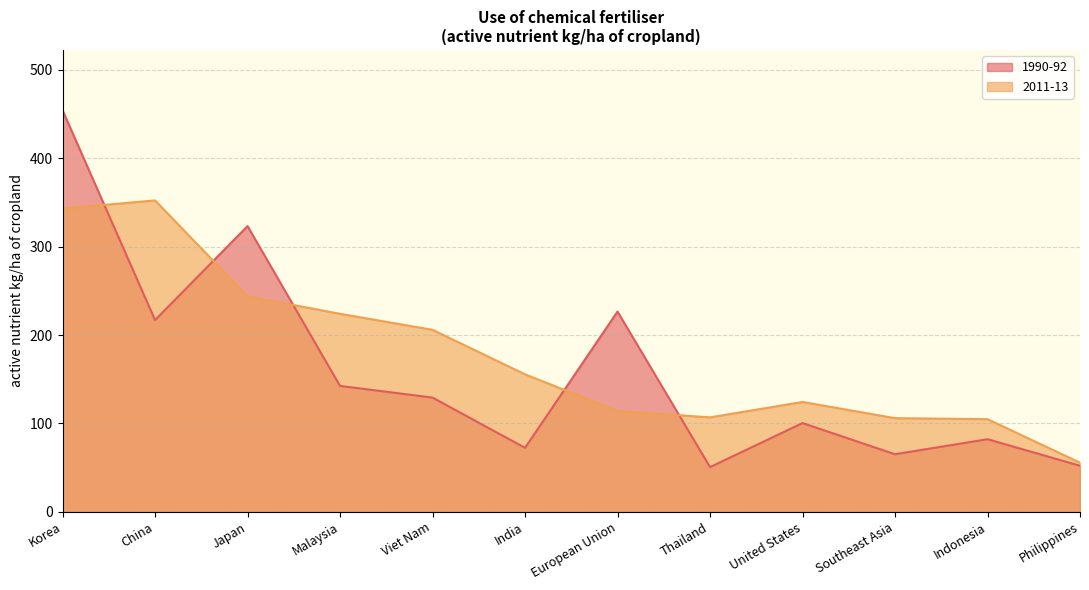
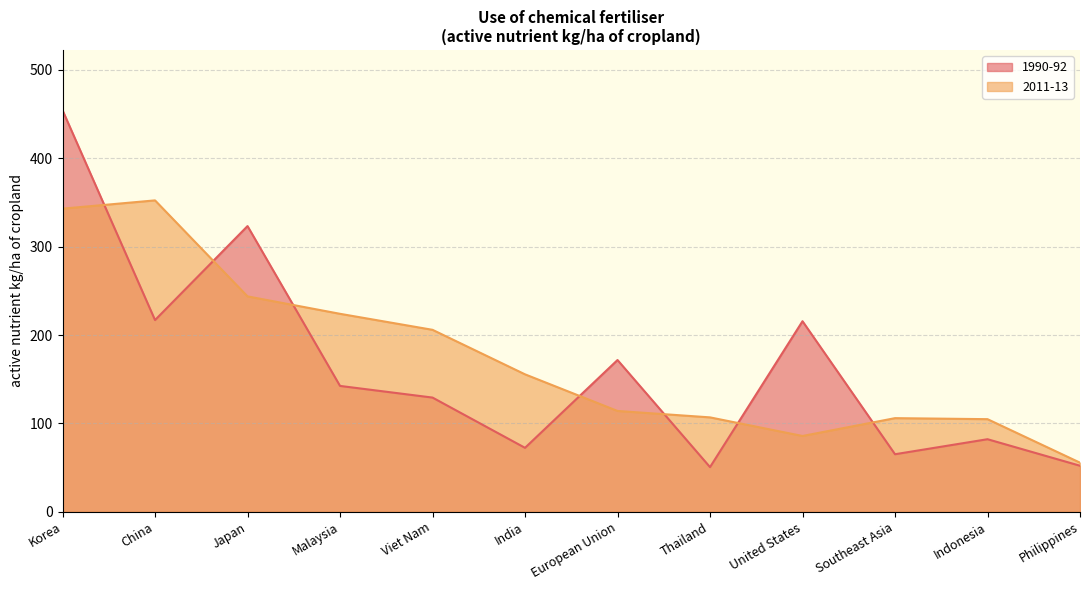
  {
    "1990-92": {
      "Korea": 450,
      "China": 220,
      "Japan": 320,
      "Malaysia": 140,
      "Viet Nam": 130,
      "India": 70,
-     "European Union": 230,
+     "European Union": 170,
      "Thailand": 50,
-     "United States": 100,
+     "United States": 220,
      "Southeast Asia": 70,
      "Indonesia": 80,
      "Philippines": 50
    },
    "2011-13": {
      "Korea": 340,
      "China": 350,
      "Japan": 240,
      "Malaysia": 220,
      "Viet Nam": 210,
      "India": 160,
      "European Union": 110,
      "Thailand": 110,
-     "United States": 120,
+     "United States": 90,
      "Southeast Asia": 110,
      "Indonesia": 100,
      "Philippines": 60
    }
  }
